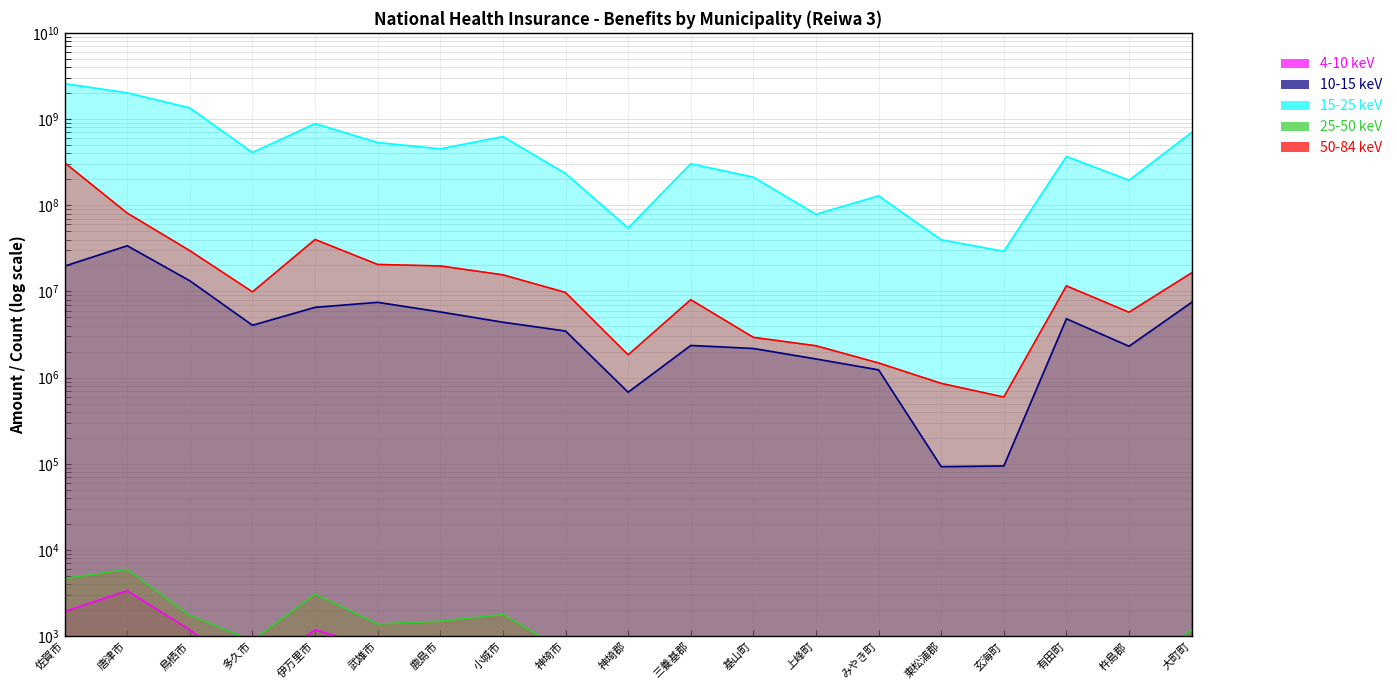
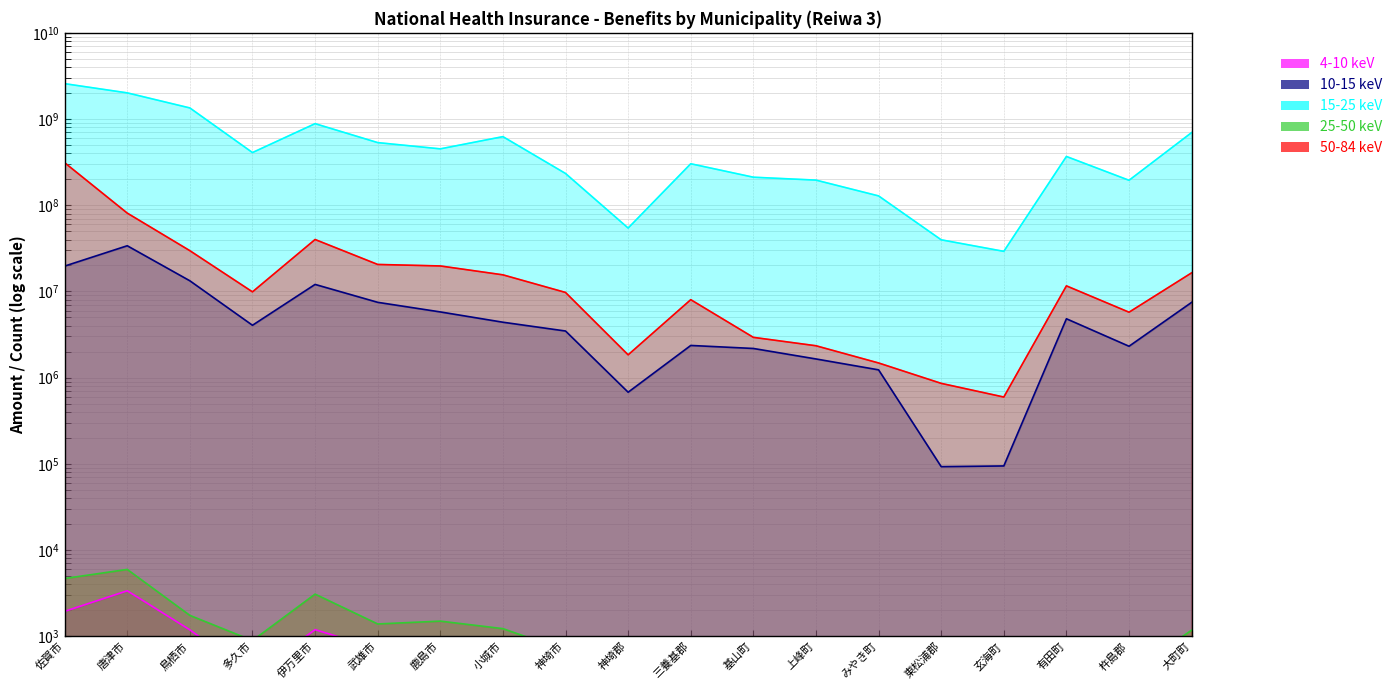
  {
    "4-10 keV": {
      "佐賀市": 1900,
      "唐津市": 3400,
      "鳥栖市": 1200,
      "伊万里市": 1200
    },
    "10-15 keV": {
      "佐賀市": 20000000,
      "唐津市": 34000000,
      "鳥栖市": 13000000,
      "多久市": 4000000,
-     "伊万里市": 7000000,
+     "伊万里市": 12000000,
      "武雄市": 7000000,
      "鹿島市": 6000000,
      "小城市": 4000000,
      "神埼市": 3500000,
      "神埼郡": 700000,
      "三養基郡": 2400000,
      "基山町": 2200000,
      "上峰町": 1600000,
      "みやき町": 1200000,
      "東松浦郡": 90000,
      "玄海町": 90000,
      "有田町": 5000000,
      "杵島郡": 2300000,
      "大町町": 7000000
    },
    "15-25 keV": {
      "佐賀市": 2600000000,
      "唐津市": 2000000000,
      "鳥栖市": 1300000000,
      "多久市": 400000000,
      "伊万里市": 900000000,
      "武雄市": 500000000,
      "鹿島市": 500000000,
      "小城市": 600000000,
      "神埼市": 230000000,
      "神埼郡": 50000000,
      "三養基郡": 300000000,
      "基山町": 210000000,
-     "上峰町": 80000000,
+     "上峰町": 200000000,
      "みやき町": 130000000,
      "東松浦郡": 40000000,
      "玄海町": 29000000,
      "有田町": 370000000,
      "杵島郡": 190000000,
      "大町町": 700000000
    },
    "25-50 keV": {
      "佐賀市": 5000,
      "唐津市": 6000,
      "鳥栖市": 1700,
      "伊万里市": 3100,
      "武雄市": 1400,
      "鹿島市": 1500,
-     "小城市": 1800,
+     "小城市": 1200,
      "大町町": 1200
    },
    "50-84 keV": {
      "佐賀市": 310000000,
      "唐津市": 80000000,
      "鳥栖市": 30000000,
      "多久市": 10000000,
      "伊万里市": 40000000,
      "武雄市": 21000000,
      "鹿島市": 20000000,
      "小城市": 16000000,
      "神埼市": 10000000,
      "神埼郡": 1800000,
      "三養基郡": 8000000,
      "基山町": 2900000,
      "上峰町": 2300000,
      "みやき町": 1500000,
      "東松浦郡": 900000,
      "玄海町": 600000,
      "有田町": 12000000,
      "杵島郡": 6000000,
      "大町町": 16000000
    }
  }
